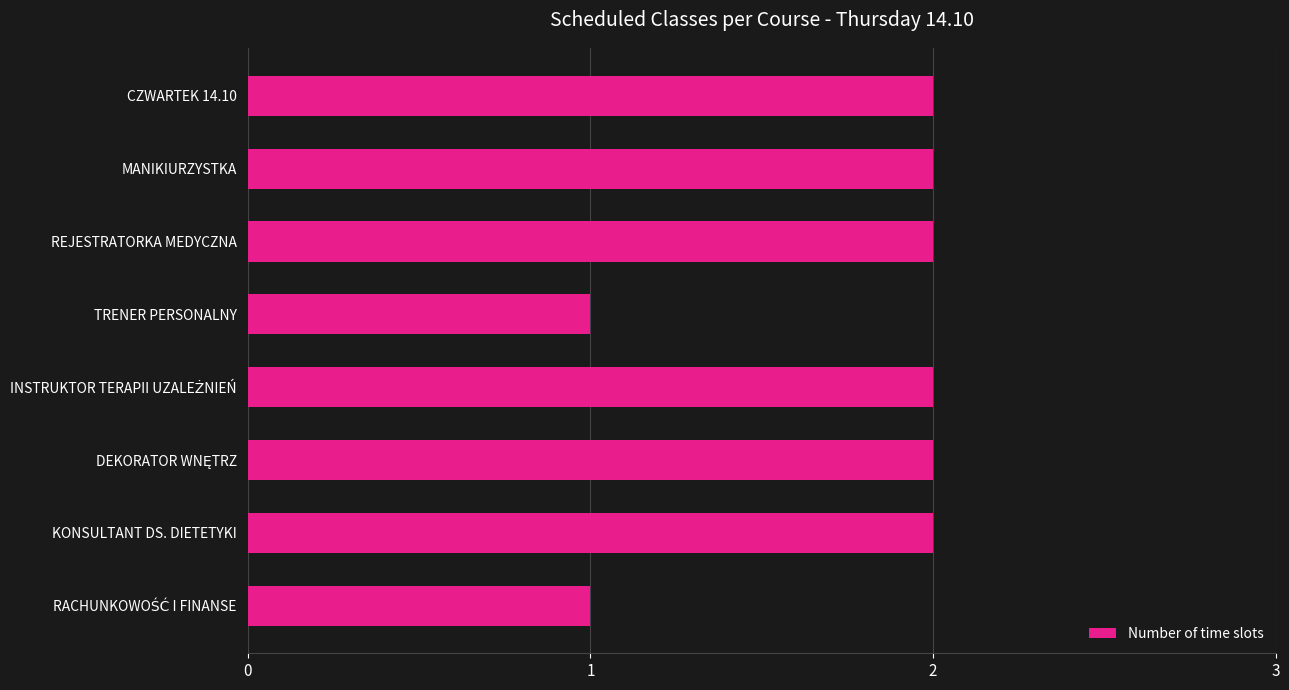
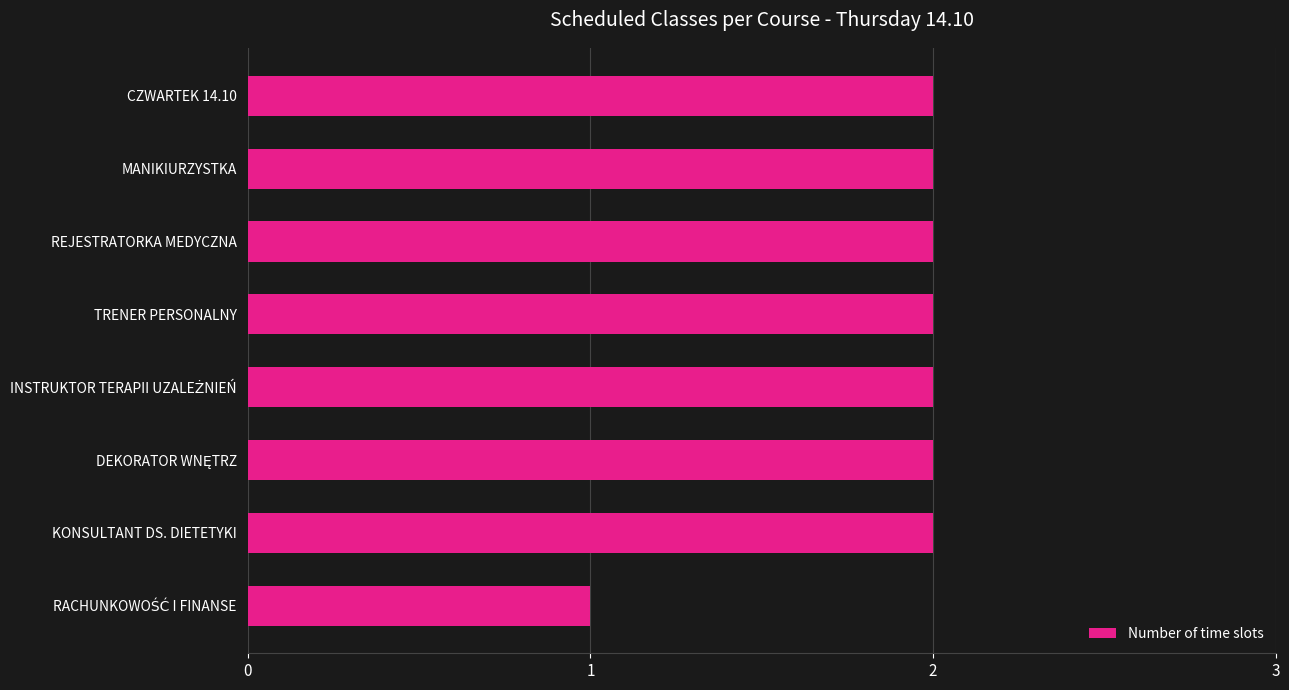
  {
    "CZWARTEK 14.10": 2,
    "MANIKIURZYSTKA": 2,
    "REJESTRATORKA MEDYCZNA": 2,
-   "TRENER PERSONALNY": 1,
+   "TRENER PERSONALNY": 2,
    "INSTRUKTOR TERAPII UZALEŻNIEŃ": 2,
    "DEKORATOR WNĘTRZ": 2,
    "KONSULTANT DS. DIETETYKI": 2,
    "RACHUNKOWOŚĆ I FINANSE": 1
  }
